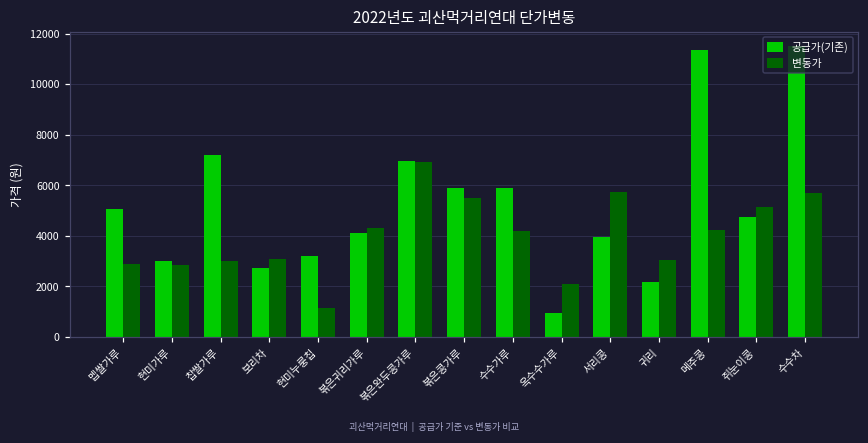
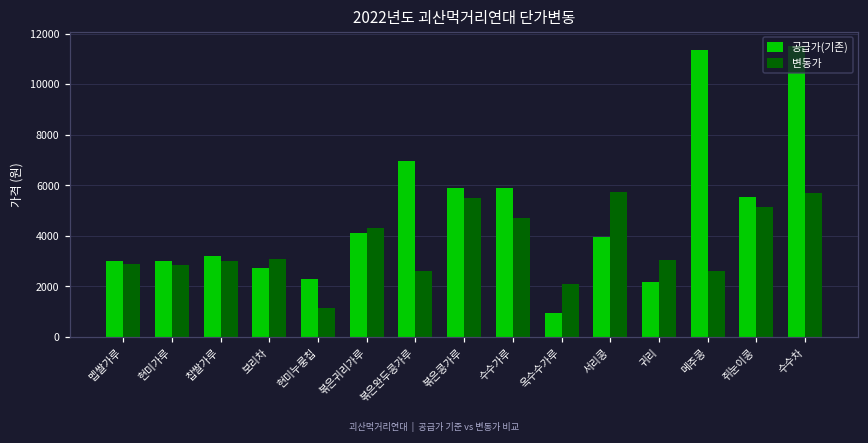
  {
    "공급가(기존)": {
-     "멥쌀가루": 5100,
+     "멥쌀가루": 3000,
      "현미가루": 3000,
-     "찹쌀가루": 7200,
+     "찹쌀가루": 3200,
      "보리차": 2700,
-     "현미누룽칩": 3200,
+     "현미누룽칩": 2300,
      "볶은귀리가루": 4100,
      "볶은완두콩가루": 7000,
      "볶은콩가루": 5900,
      "수수가루": 5900,
      "옥수수가루": 1000,
      "서리콩": 4000,
      "귀리": 2200,
      "메주콩": 11400,
-     "쥐눈이콩": 4800
+     "쥐눈이콩": 5600
    },
    "변동가": {
      "멥쌀가루": 2900,
      "현미가루": 2900,
      "찹쌀가루": 3000,
      "보리차": 3100,
      "현미누룽칩": 1200,
      "볶은귀리가루": 4300,
-     "볶은완두콩가루": 6900,
+     "볶은완두콩가루": 2600,
      "볶은콩가루": 5500,
-     "수수가루": 4200,
+     "수수가루": 4700,
      "옥수수가루": 2100,
      "서리콩": 5800,
      "귀리": 3000,
-     "메주콩": 4200,
+     "메주콩": 2600,
      "쥐눈이콩": 5200,
      "수수차": 5700
    }
  }
